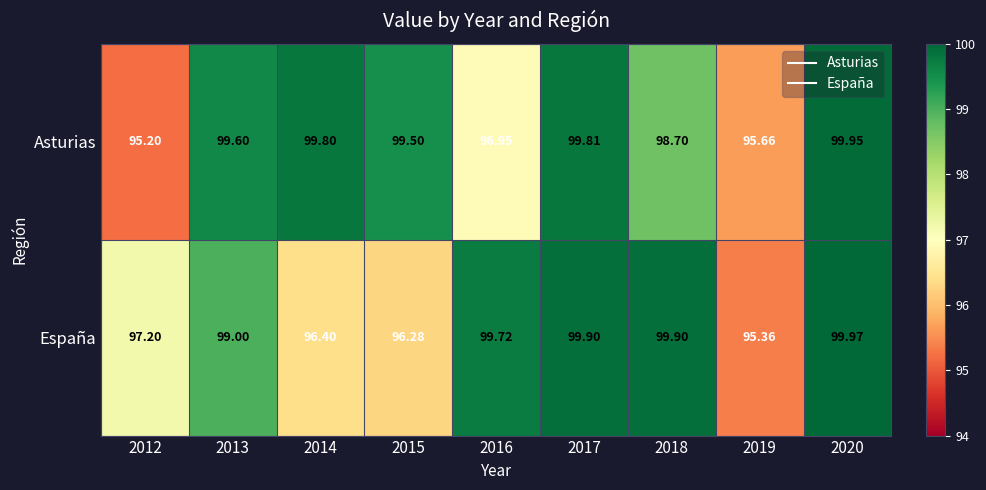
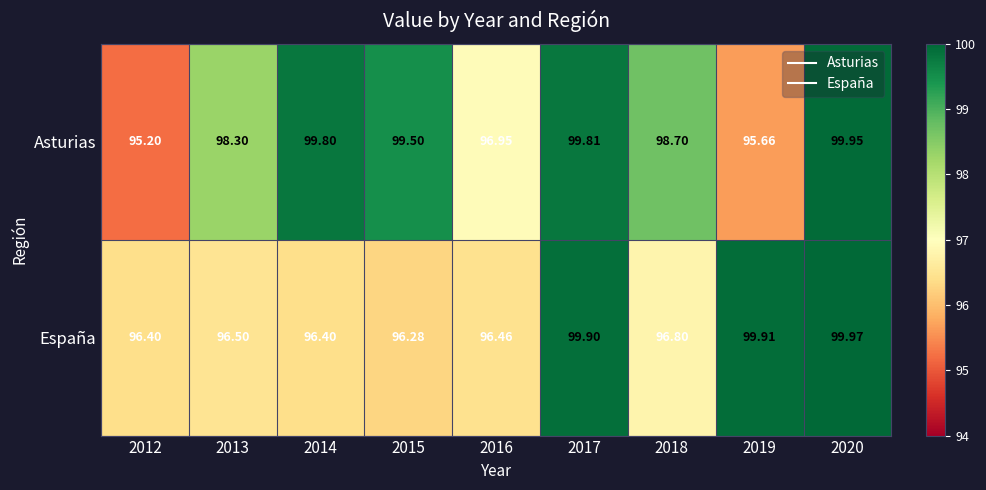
  {
    "Asturias": {
      "2012": 95.20,
-     "2013": 99.60,
+     "2013": 98.30,
      "2014": 99.80,
      "2015": 99.50,
      "2016": 96.95,
      "2017": 99.81,
      "2018": 98.70,
      "2019": 95.66,
      "2020": 99.95
    },
    "España": {
-     "2012": 97.20,
-     "2013": 99.00,
+     "2012": 96.40,
+     "2013": 96.50,
      "2014": 96.40,
      "2015": 96.28,
-     "2016": 99.72,
+     "2016": 96.46,
      "2017": 99.90,
-     "2018": 99.90,
-     "2019": 95.36,
+     "2018": 96.80,
+     "2019": 99.91,
      "2020": 99.97
    }
  }
